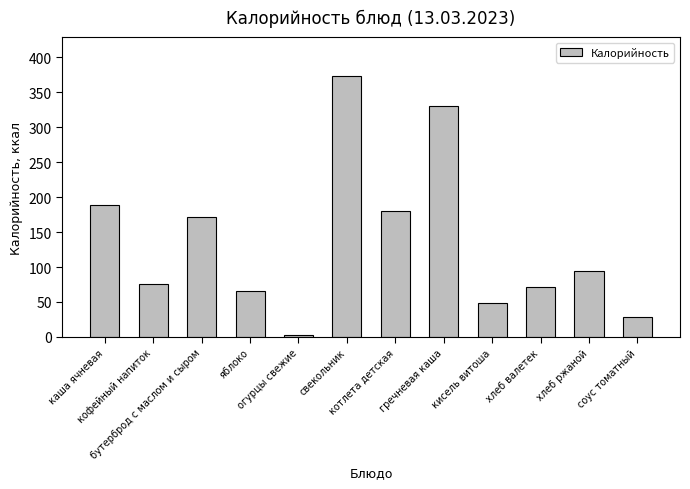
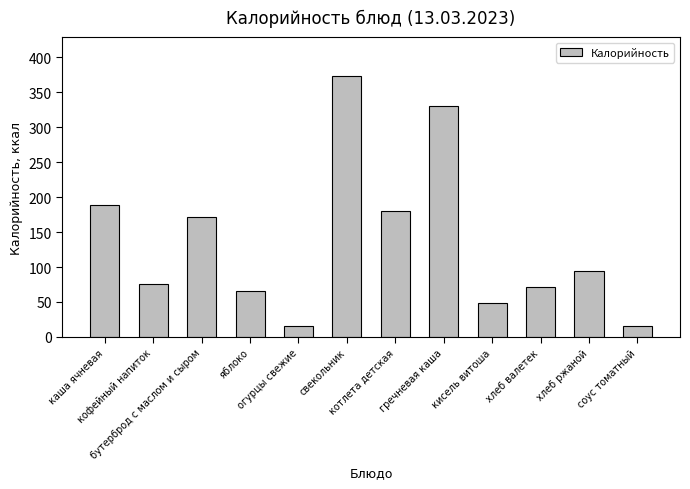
  {
    "каша ячневая": 190,
    "кофейный напиток": 80,
    "бутерброд с маслом и сыром": 170,
    "яблоко": 70,
-   "огурцы свежие": 0,
+   "огурцы свежие": 20,
    "свекольник": 370,
    "котлета детская": 180,
    "гречневая каша": 330,
    "кисель витоша": 50,
    "хлеб валетек": 70,
    "хлеб ржаной": 90,
-   "соус томатный": 30
+   "соус томатный": 20
  }
